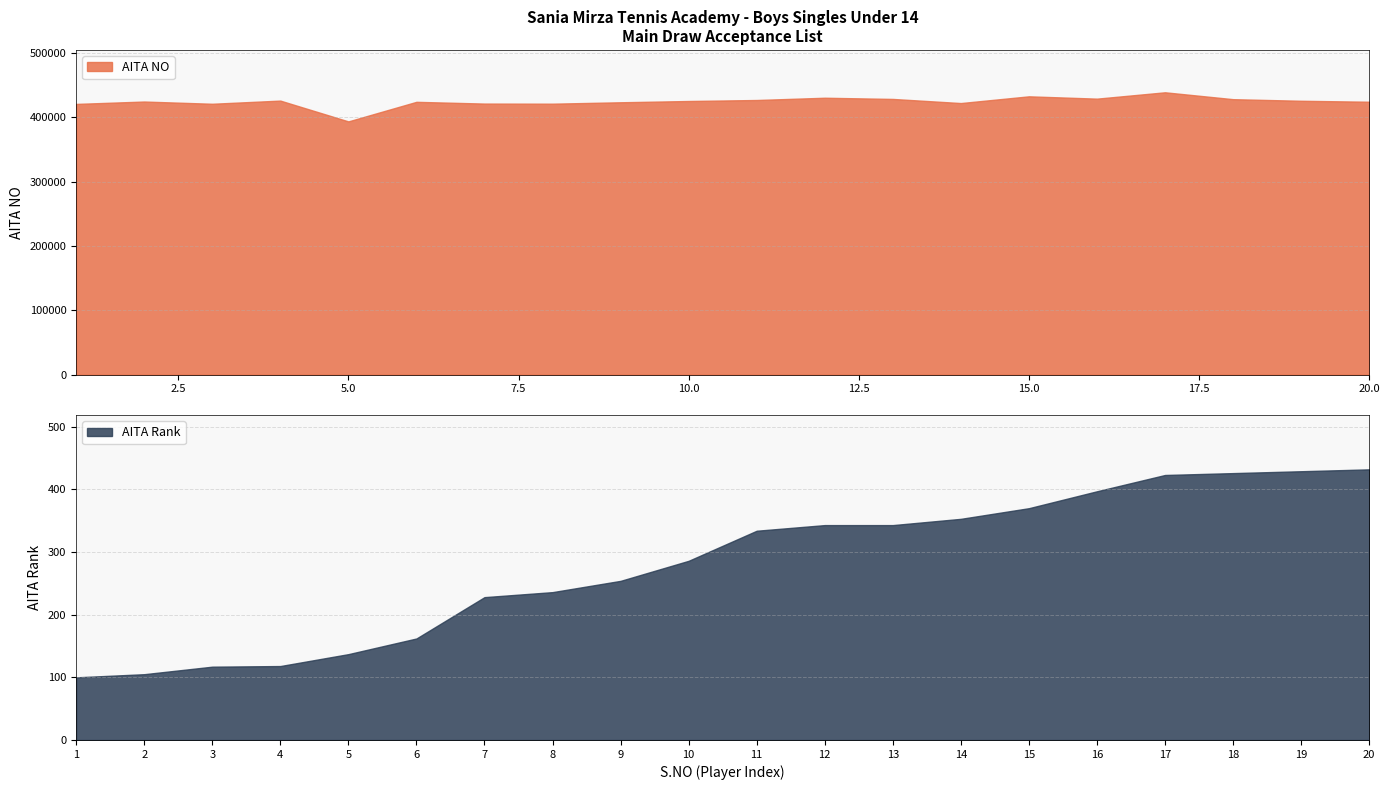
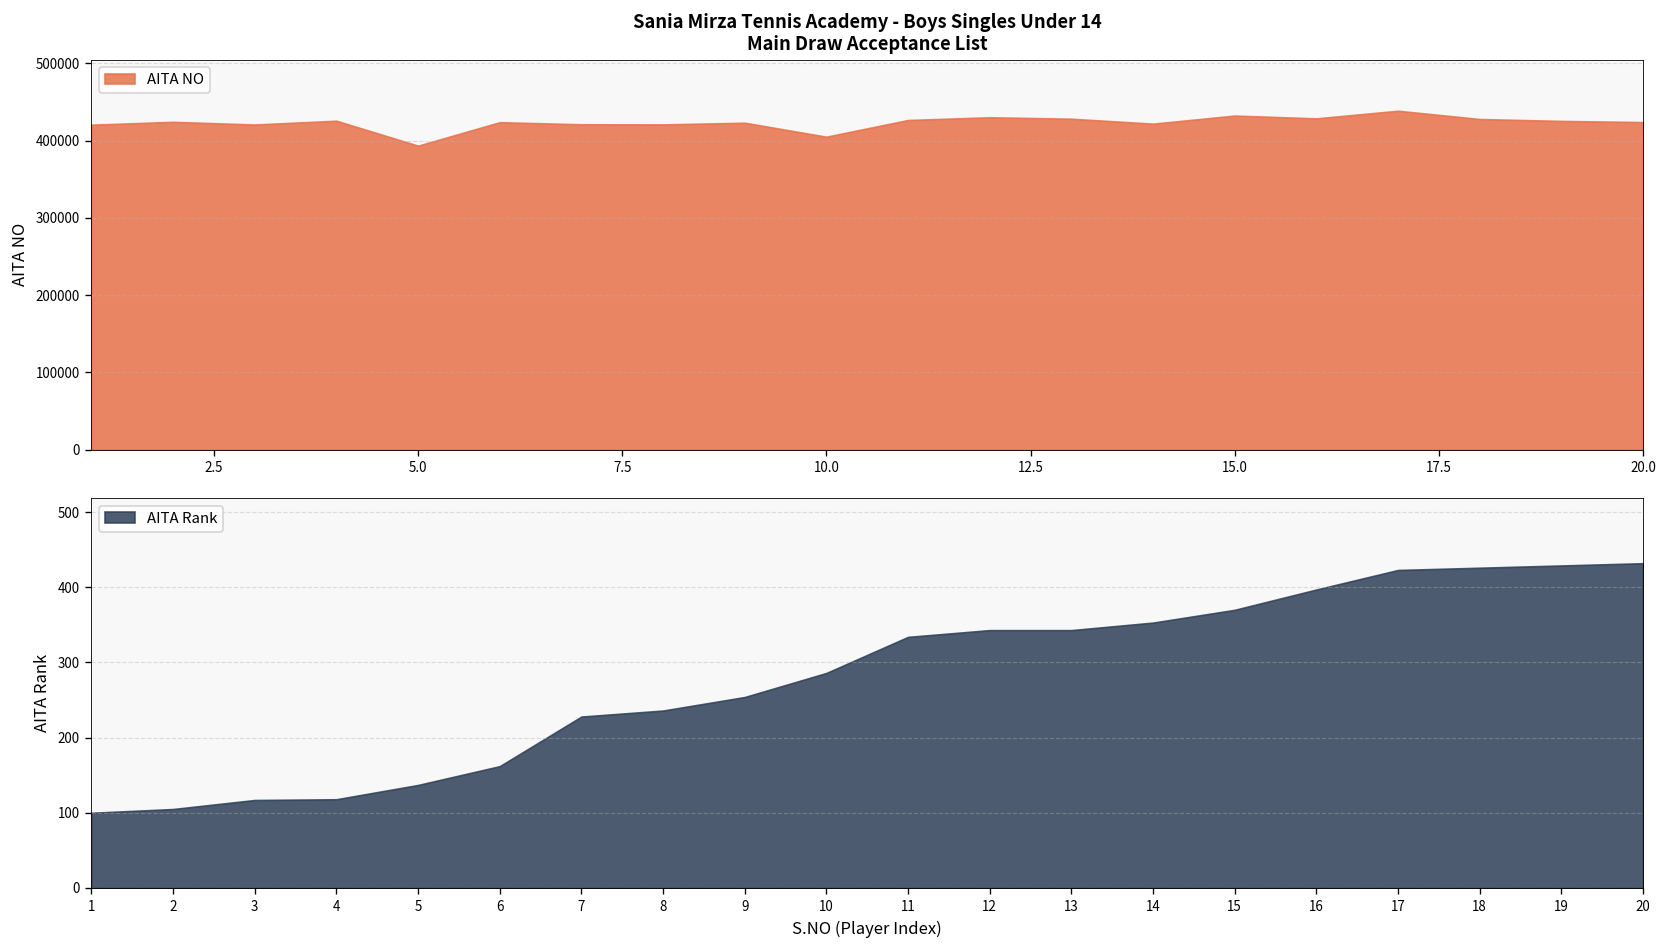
  {
    "Sania Mirza Tennis Academy - Boys Singles Under 14 Main Draw Acceptance List": {
      "5.0": 390000,
-     "10.0": 430000,
+     "10.0": 410000,
      "15.0": 430000,
      "20.0": 420000
    }
  }
